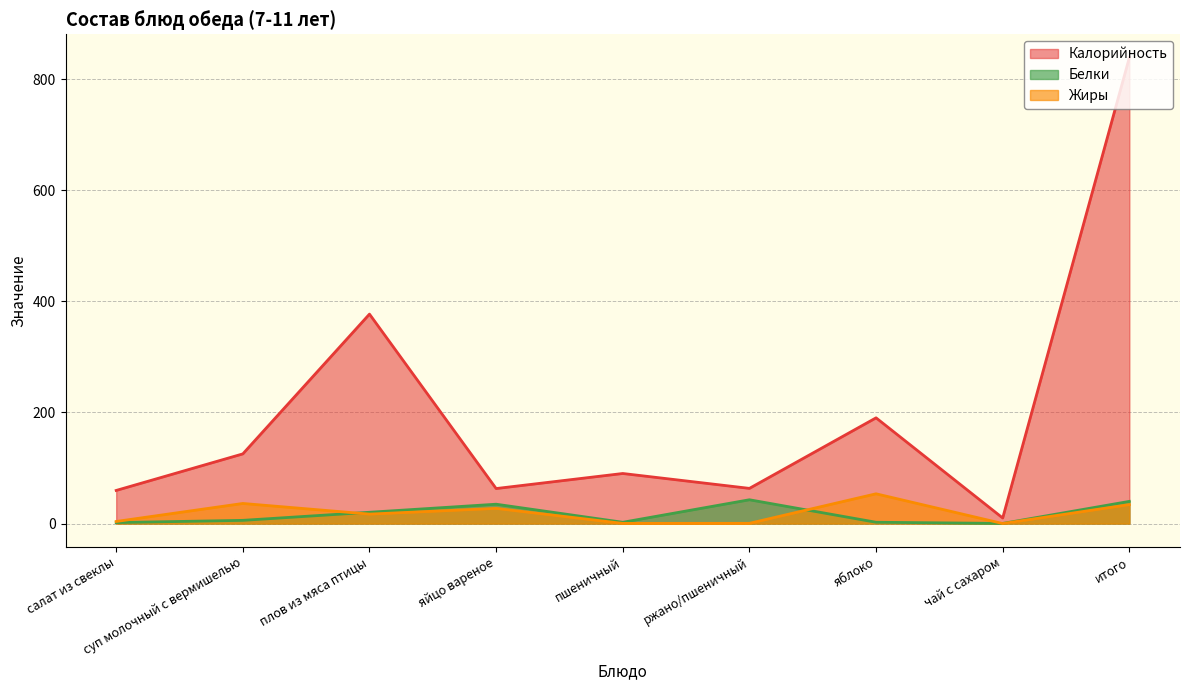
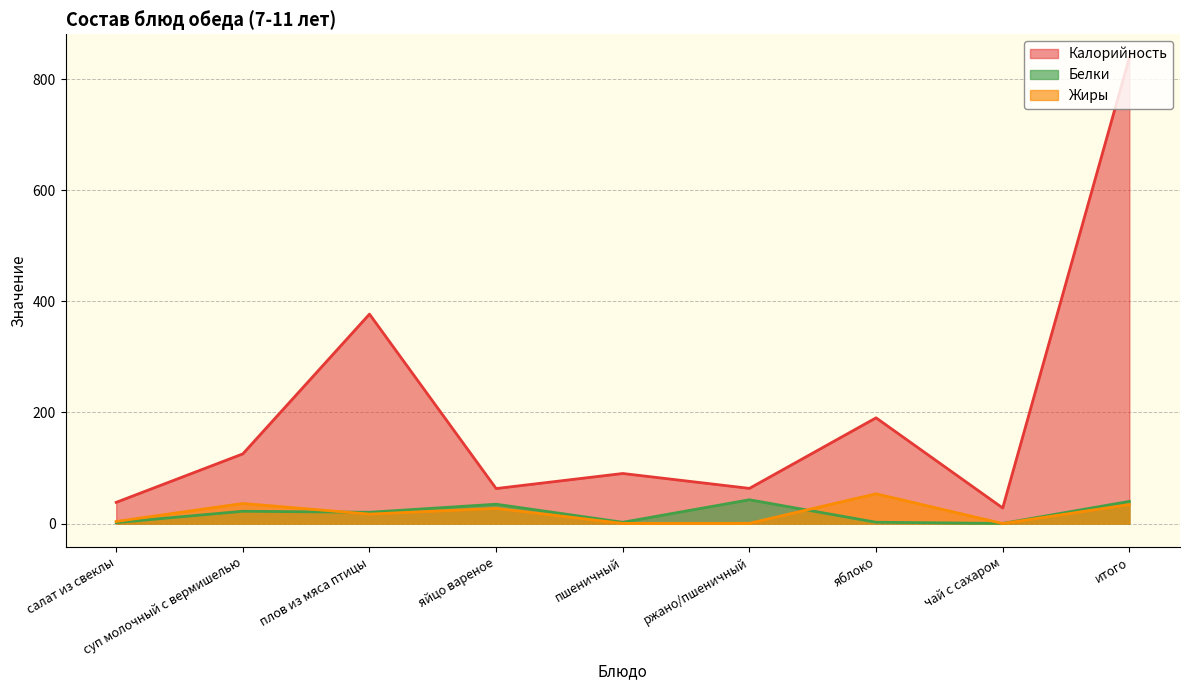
  {
    "Калорийность": {
-     "салат из свеклы": 60,
+     "салат из свеклы": 40,
      "суп молочный с вермишелью": 130,
      "плов из мяса птицы": 380,
      "яйцо вареное": 60,
      "пшеничный": 90,
      "ржано/пшеничный": 60,
      "яблоко": 190,
-     "чай с сахаром": 10
+     "чай с сахаром": 30
    },
    "Белки": {
-     "суп молочный с вермишелью": 10,
+     "суп молочный с вермишелью": 20,
      "яйцо вареное": 30,
      "ржано/пшеничный": 40,
      "яблоко": 0,
      "итого": 40
    },
    "Жиры": {
      "суп молочный с вермишелью": 40,
      "яйцо вареное": 30,
      "ржано/пшеничный": 0,
      "яблоко": 50,
      "итого": 30
    }
  }
